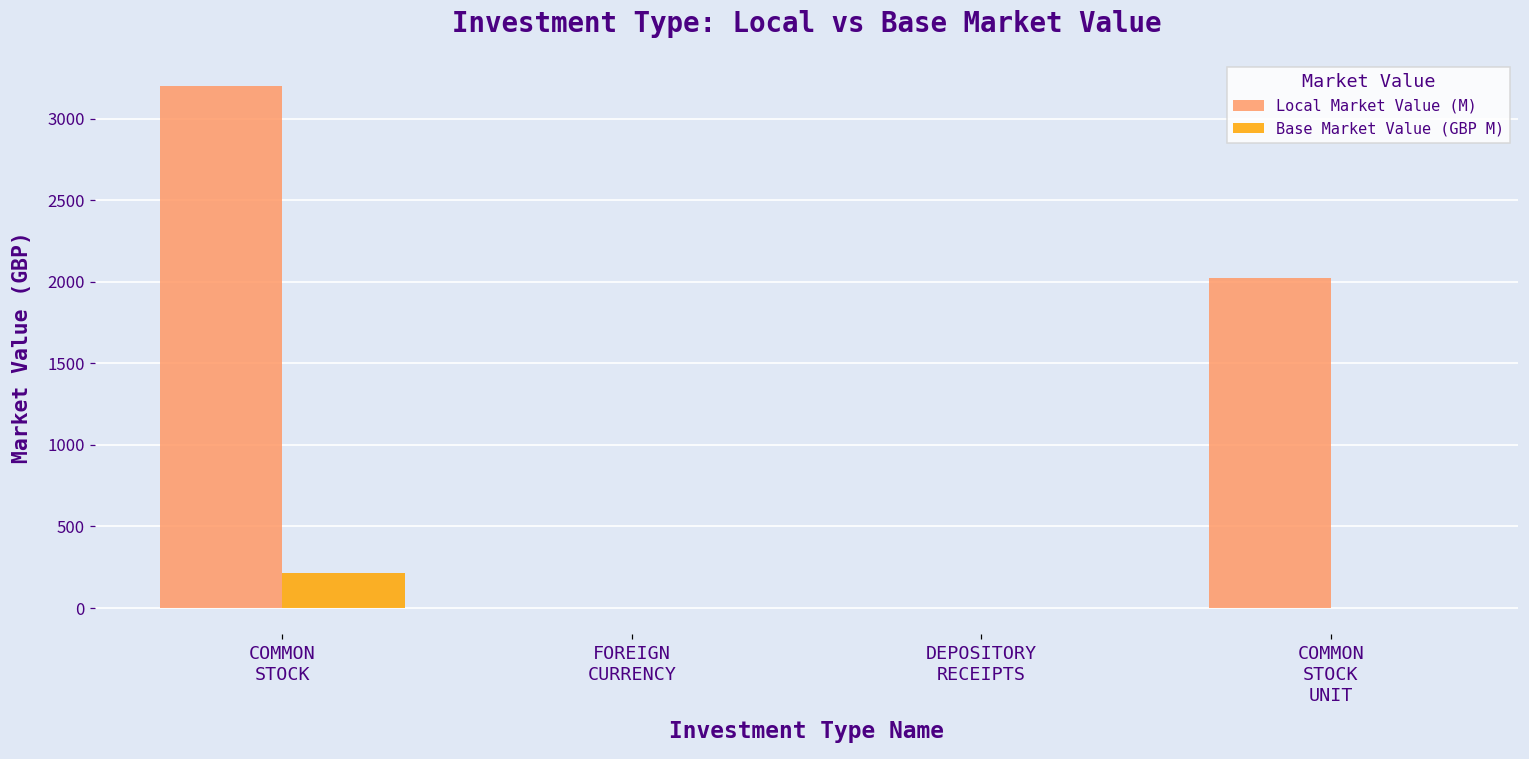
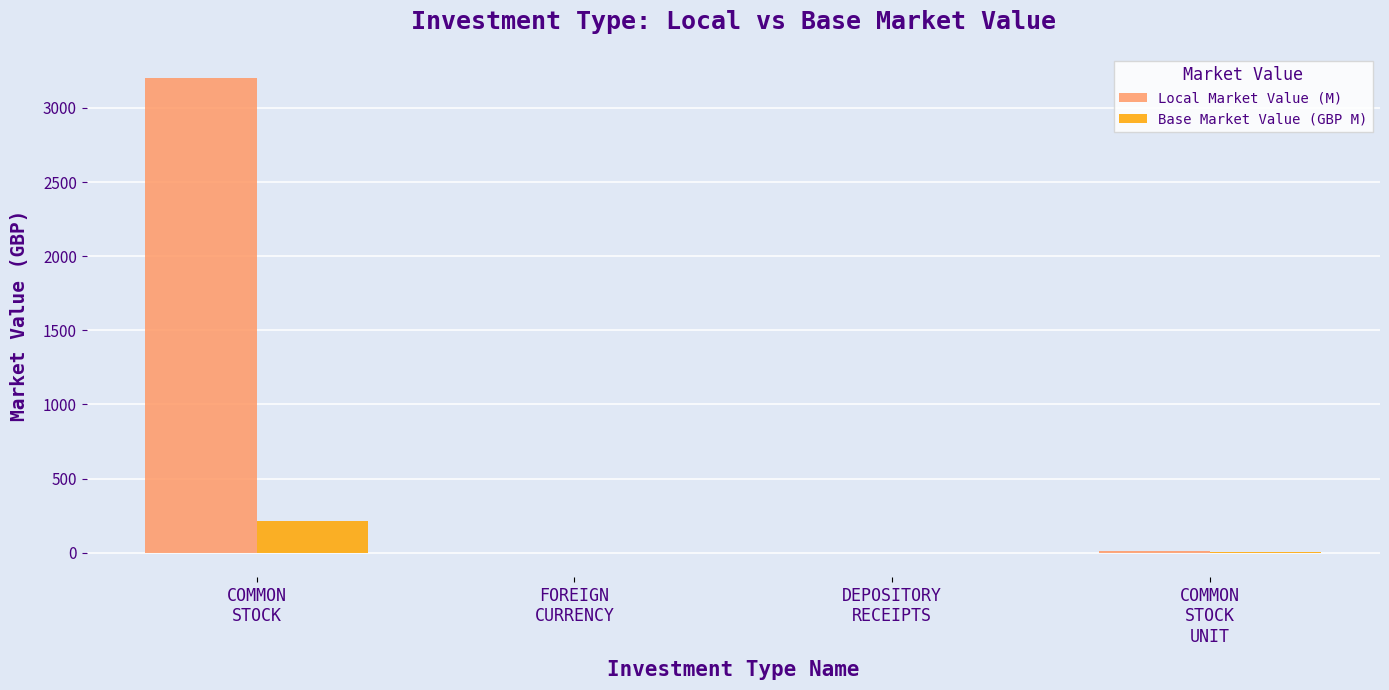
  {
    "Local Market Value (M)": {
      "COMMON STOCK": 3200,
-     "COMMON STOCK UNIT": 2030
+     "COMMON STOCK UNIT": 10
    },
    "Base Market Value (GBP M)": {
      "COMMON STOCK": 210
    }
  }
